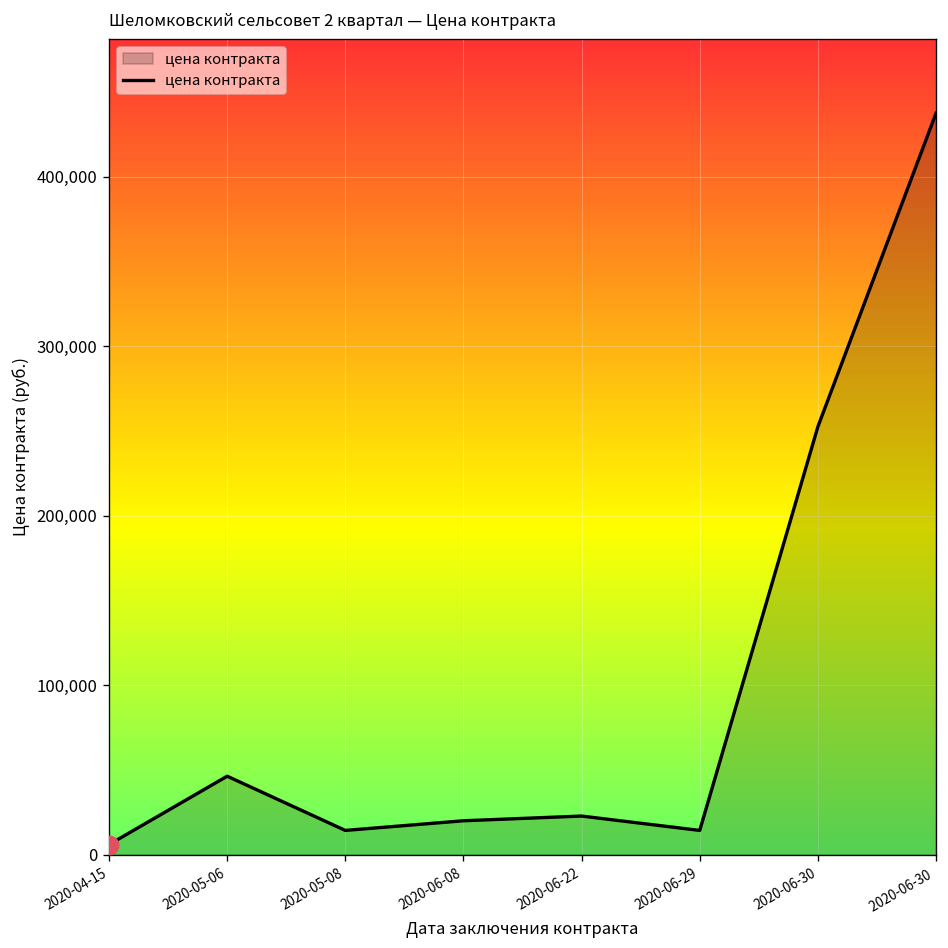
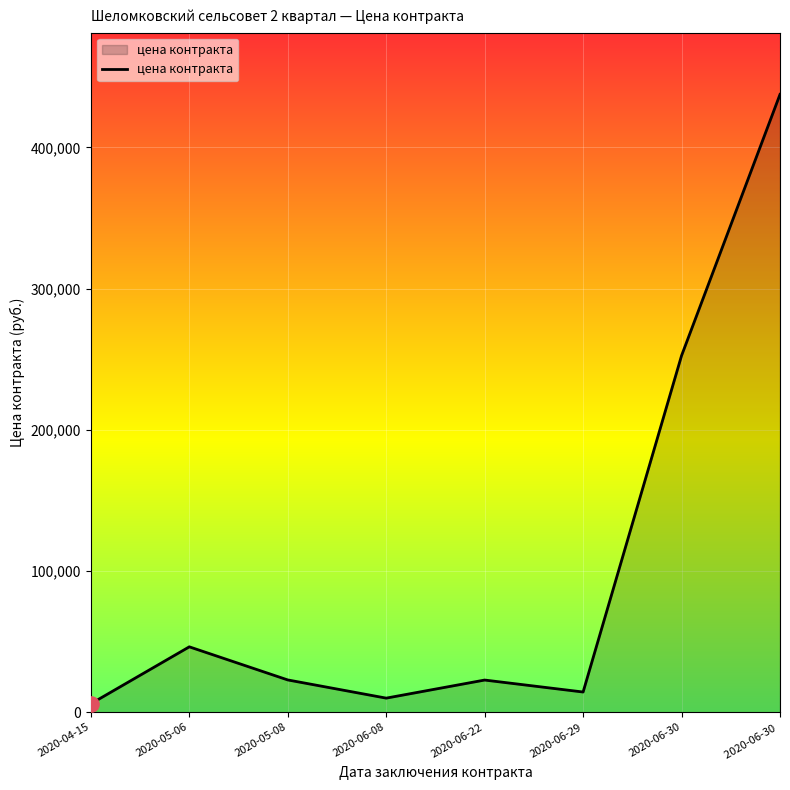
  {
    "цена контракта": {
      "2020-05-06": "46,000",
-     "2020-05-08": "14,000",
-     "2020-06-08": "20,000",
+     "2020-05-08": "23,000",
+     "2020-06-08": "10,000",
      "2020-06-22": "23,000",
      "2020-06-29": "14,000"
    }
  }
